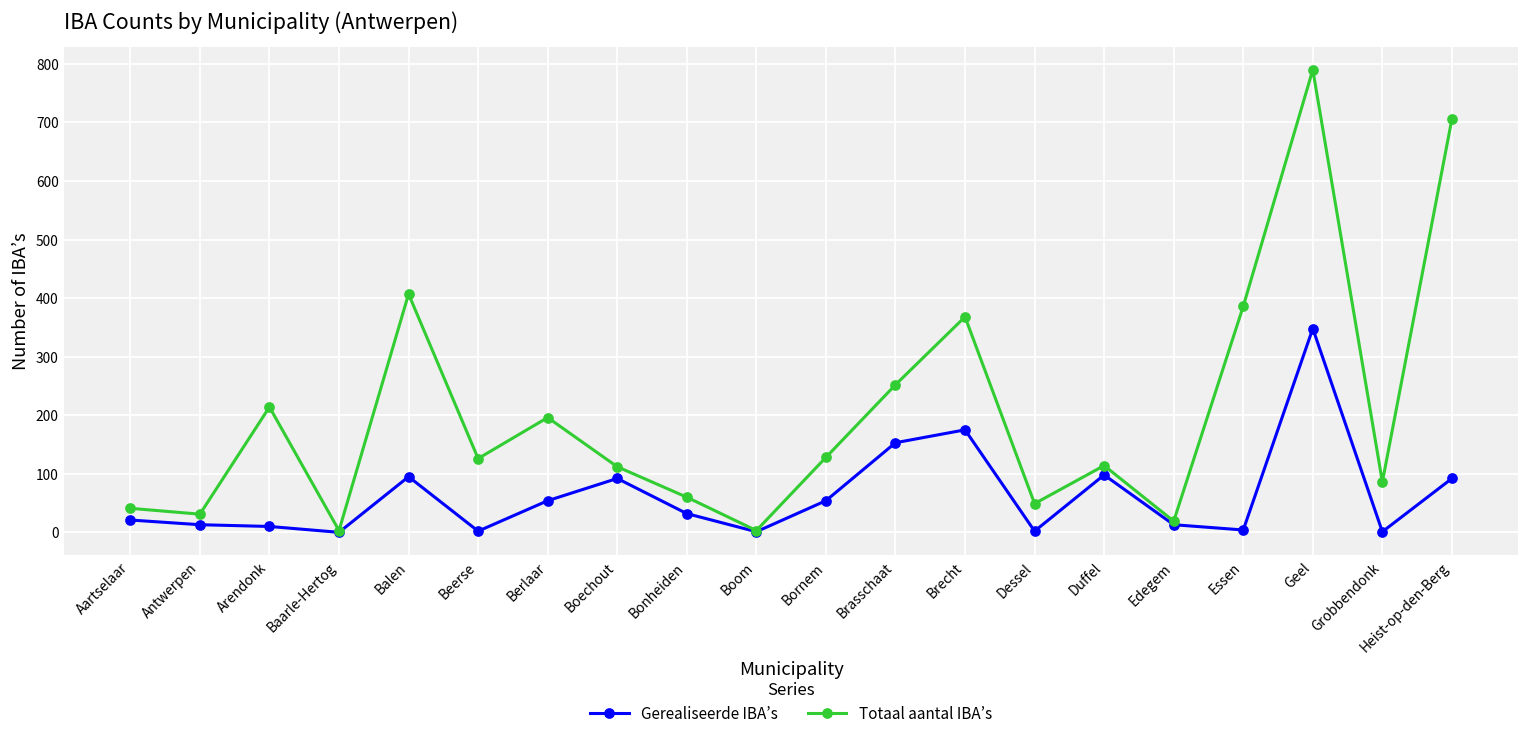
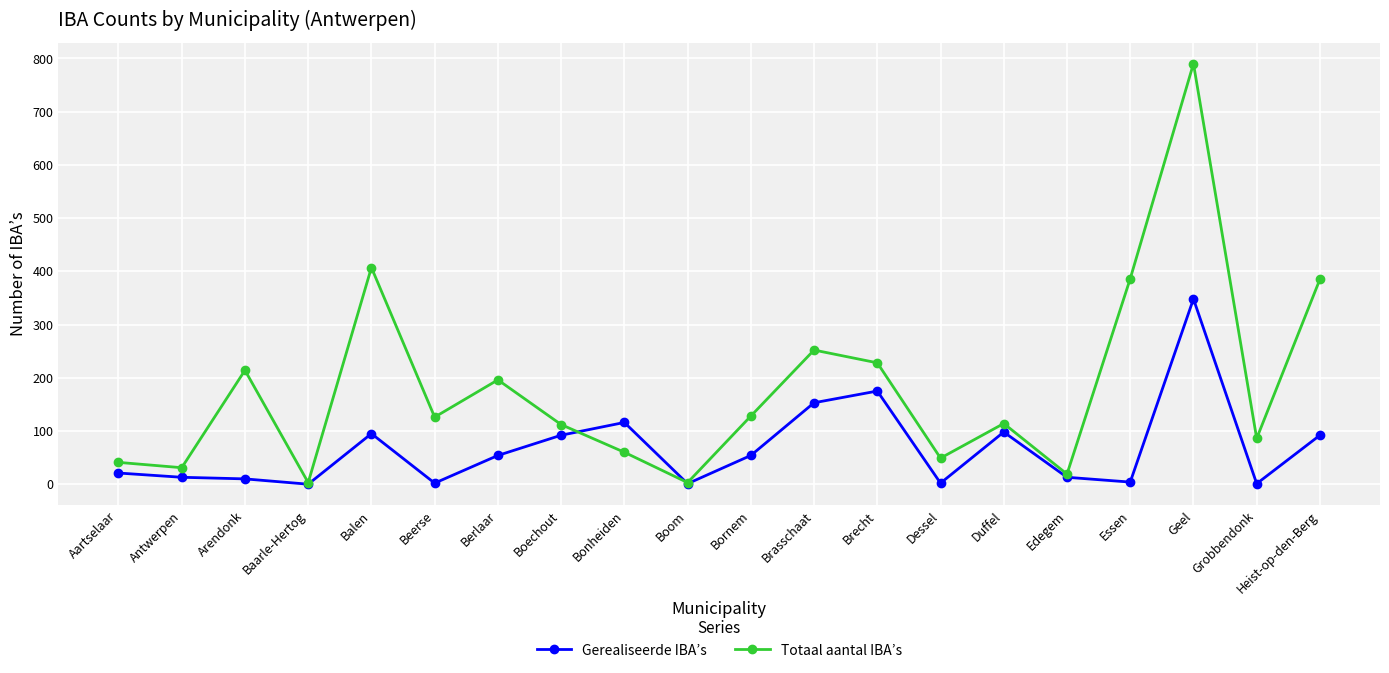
  {
    "Gerealiseerde IBA’s": {
      "Aartselaar": 20,
      "Antwerpen": 10,
      "Arendonk": 10,
      "Balen": 100,
      "Beerse": 0,
      "Berlaar": 50,
      "Boechout": 90,
-     "Bonheiden": 30,
+     "Bonheiden": 120,
      "Bornem": 50,
      "Brasschaat": 150,
      "Brecht": 180,
      "Dessel": 0,
      "Duffel": 100,
      "Edegem": 10,
      "Essen": 0,
      "Geel": 350,
      "Grobbendonk": 0,
      "Heist-op-den-Berg": 90
    },
    "Totaal aantal IBA’s": {
      "Aartselaar": 40,
      "Antwerpen": 30,
      "Arendonk": 210,
      "Balen": 410,
      "Beerse": 130,
      "Berlaar": 200,
      "Boechout": 110,
      "Bonheiden": 60,
      "Bornem": 130,
      "Brasschaat": 250,
-     "Brecht": 370,
+     "Brecht": 230,
      "Dessel": 50,
      "Duffel": 110,
      "Edegem": 20,
      "Essen": 390,
      "Geel": 790,
      "Grobbendonk": 90,
-     "Heist-op-den-Berg": 710
+     "Heist-op-den-Berg": 390
    }
  }
